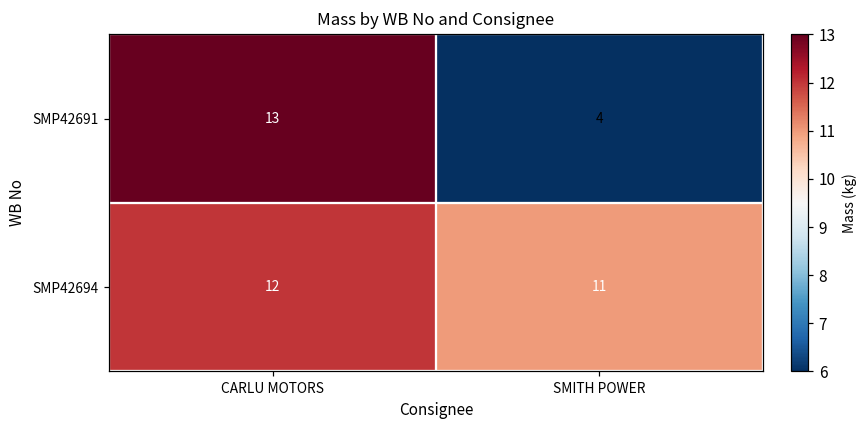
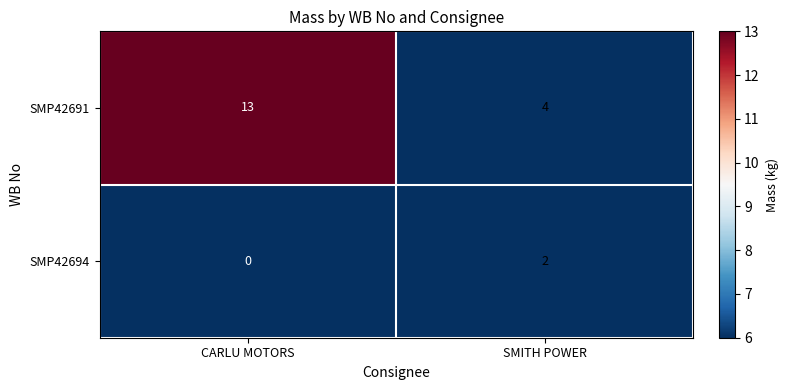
  {
    "SMP42691": {
      "CARLU MOTORS": 13,
      "SMITH POWER": 4
    },
    "SMP42694": {
-     "CARLU MOTORS": 12,
-     "SMITH POWER": 11
+     "CARLU MOTORS": 0,
+     "SMITH POWER": 2
    }
  }
